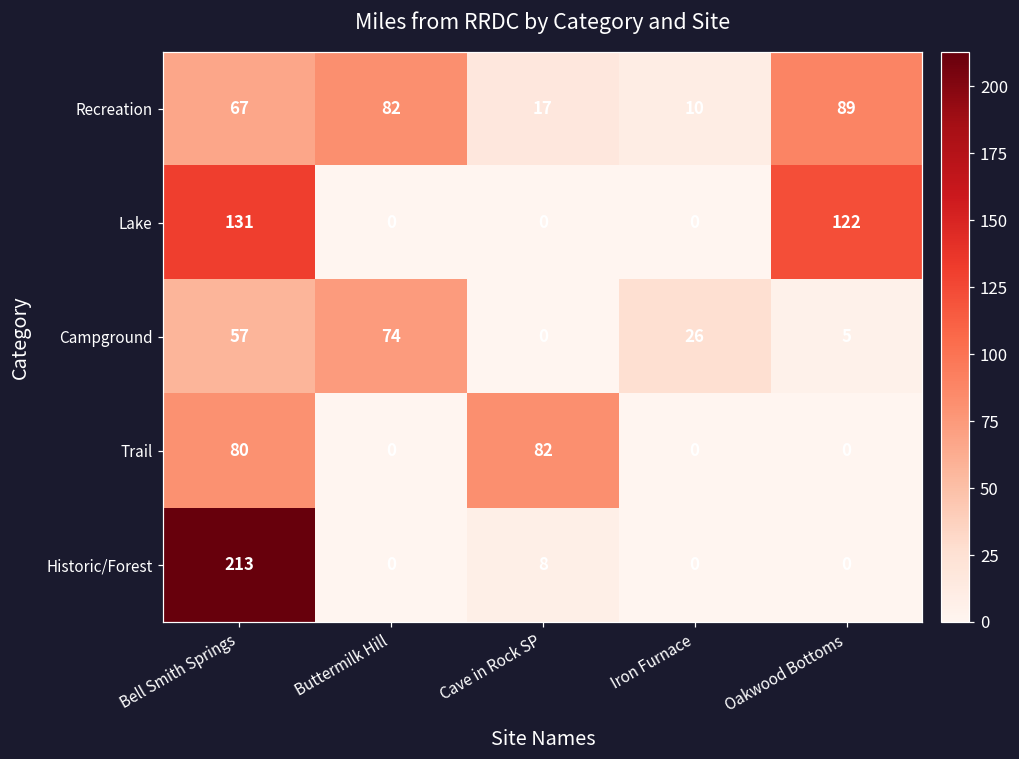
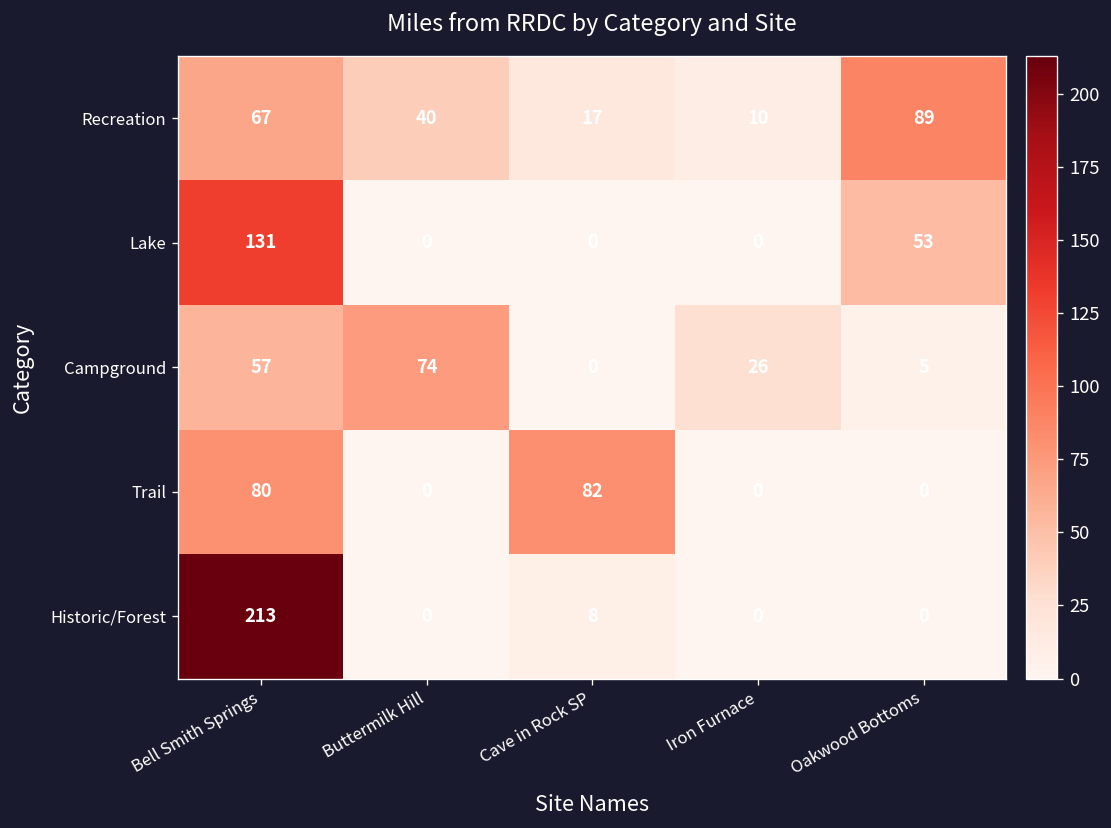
  {
    "Recreation": {
      "Bell Smith Springs": 67,
-     "Buttermilk Hill": 82,
+     "Buttermilk Hill": 40,
      "Oakwood Bottoms": 89
    },
    "Lake": {
      "Bell Smith Springs": 131,
-     "Oakwood Bottoms": 122
+     "Oakwood Bottoms": 53
    },
    "Campground": {
      "Bell Smith Springs": 57,
      "Buttermilk Hill": 74
    },
    "Trail": {
      "Bell Smith Springs": 80,
      "Cave in Rock SP": 82
    },
    "Historic/Forest": {
      "Bell Smith Springs": 213
    }
  }
